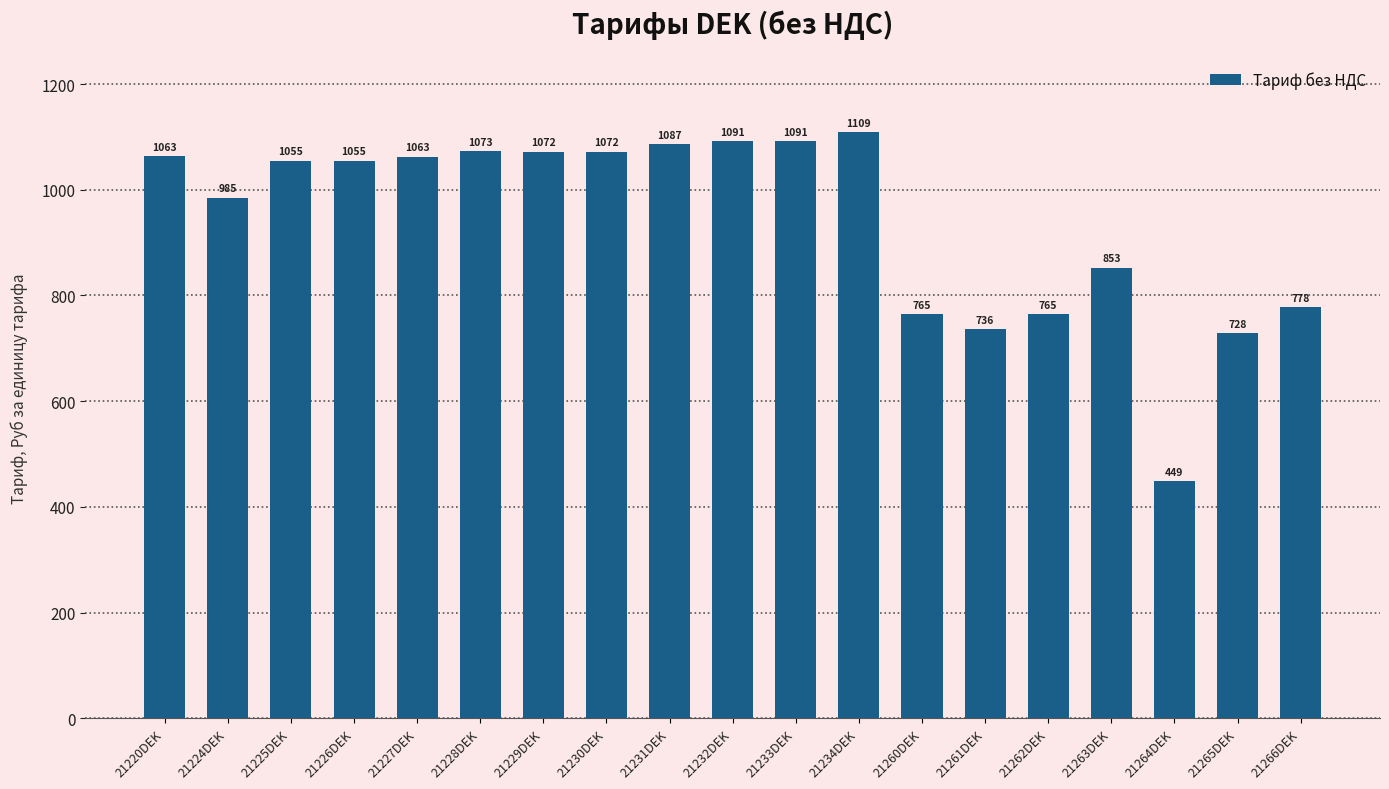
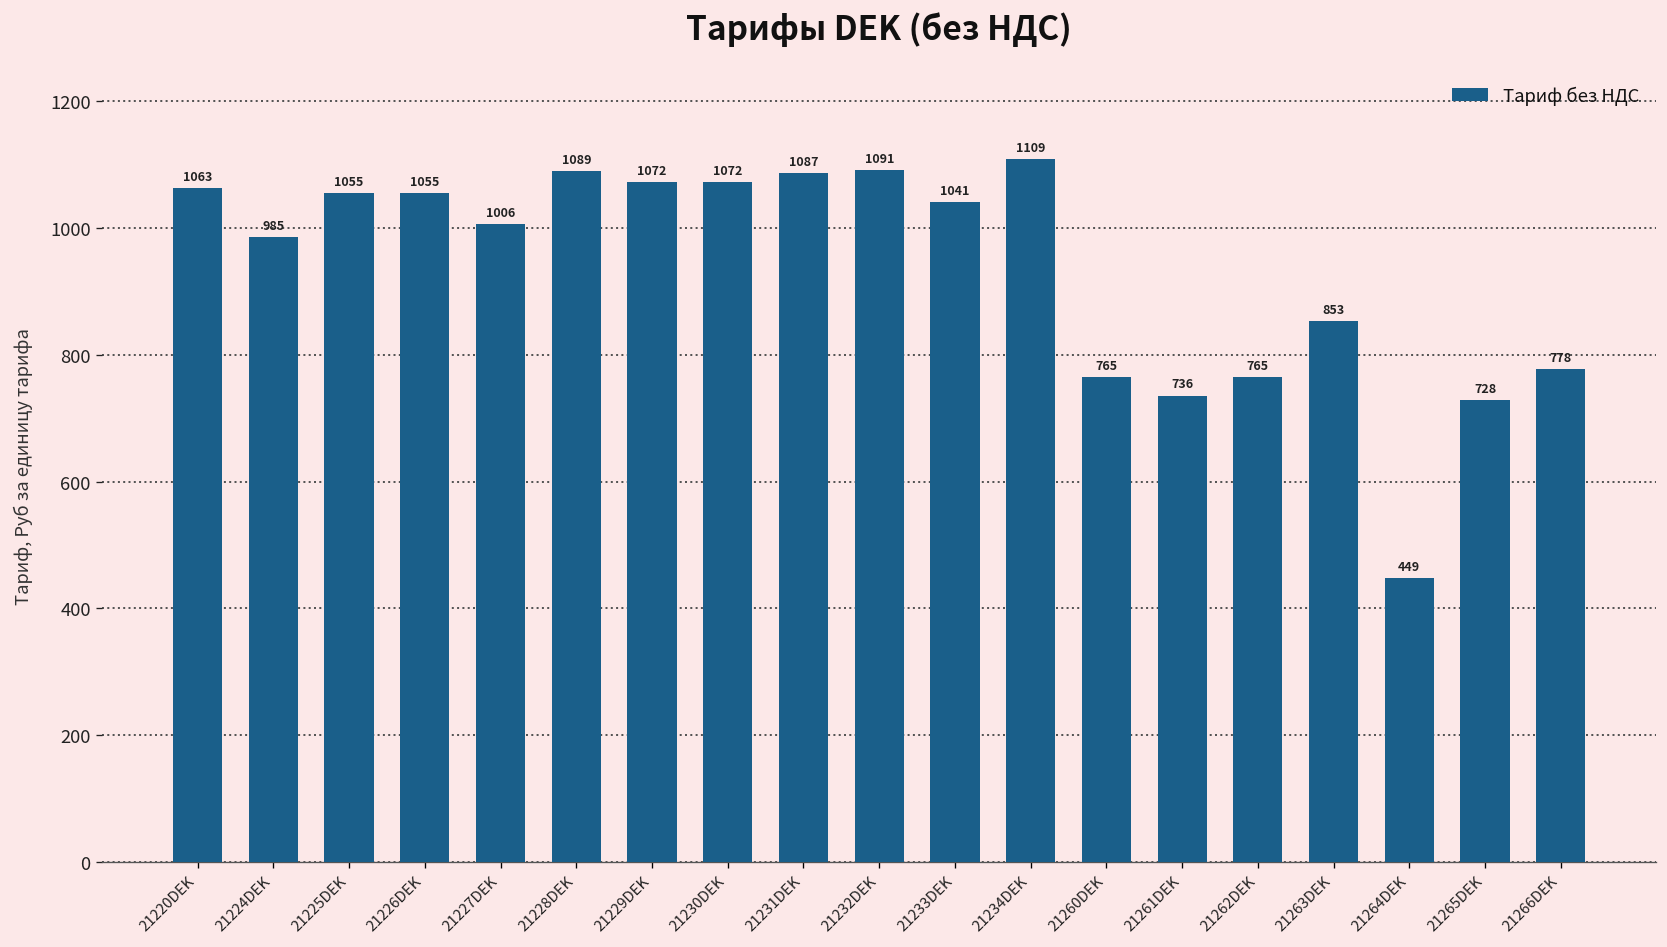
  {
    "21220DEK": 1063,
    "21224DEK": 985,
    "21225DEK": 1055,
    "21226DEK": 1055,
-   "21227DEK": 1063,
-   "21228DEK": 1073,
+   "21227DEK": 1006,
+   "21228DEK": 1089,
    "21229DEK": 1072,
    "21230DEK": 1072,
    "21231DEK": 1087,
    "21232DEK": 1091,
-   "21233DEK": 1091,
+   "21233DEK": 1041,
    "21234DEK": 1109,
    "21260DEK": 765,
    "21261DEK": 736,
    "21262DEK": 765,
    "21263DEK": 853,
    "21264DEK": 449,
    "21265DEK": 728,
    "21266DEK": 778
  }
